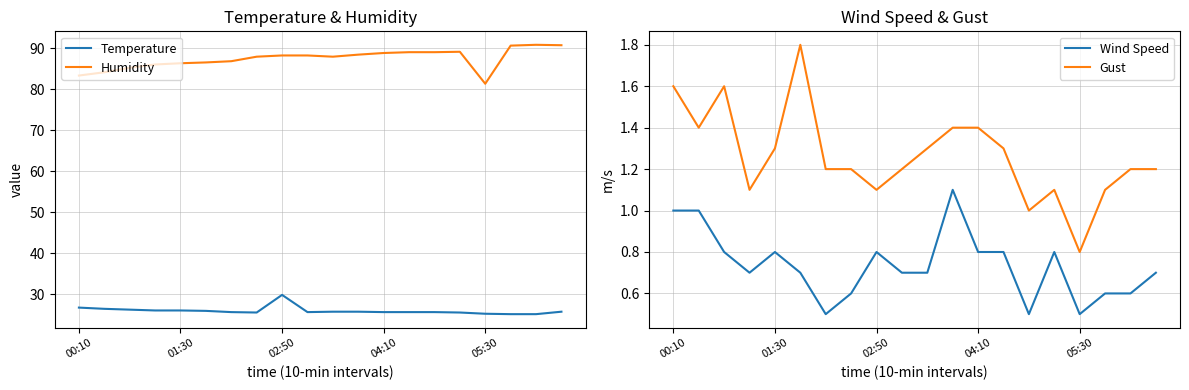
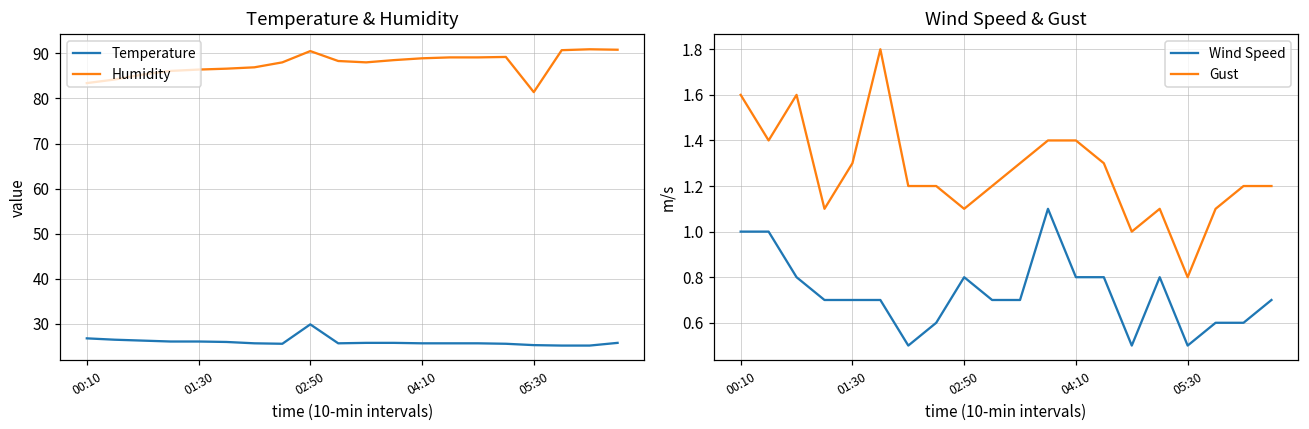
  {
    "Temperature & Humidity": {
      "Temperature": {
        "00:10": 27,
        "01:30": 26,
        "02:50": 30,
        "04:10": 26,
        "05:30": 25
      },
      "Humidity": {
-       "02:50": 88,
+       "02:50": 91,
        "04:10": 89,
        "05:30": 81
      }
    },
    "Wind Speed & Gust": {
      "Wind Speed": {
        "00:10": 1.0,
-       "01:30": 0.8,
+       "01:30": 0.7,
        "02:50": 0.8,
        "04:10": 0.8,
        "05:30": 0.5
      },
      "Gust": {
        "00:10": 1.6,
        "01:30": 1.3,
        "02:50": 1.1,
        "04:10": 1.4,
        "05:30": 0.8
      }
    }
  }
